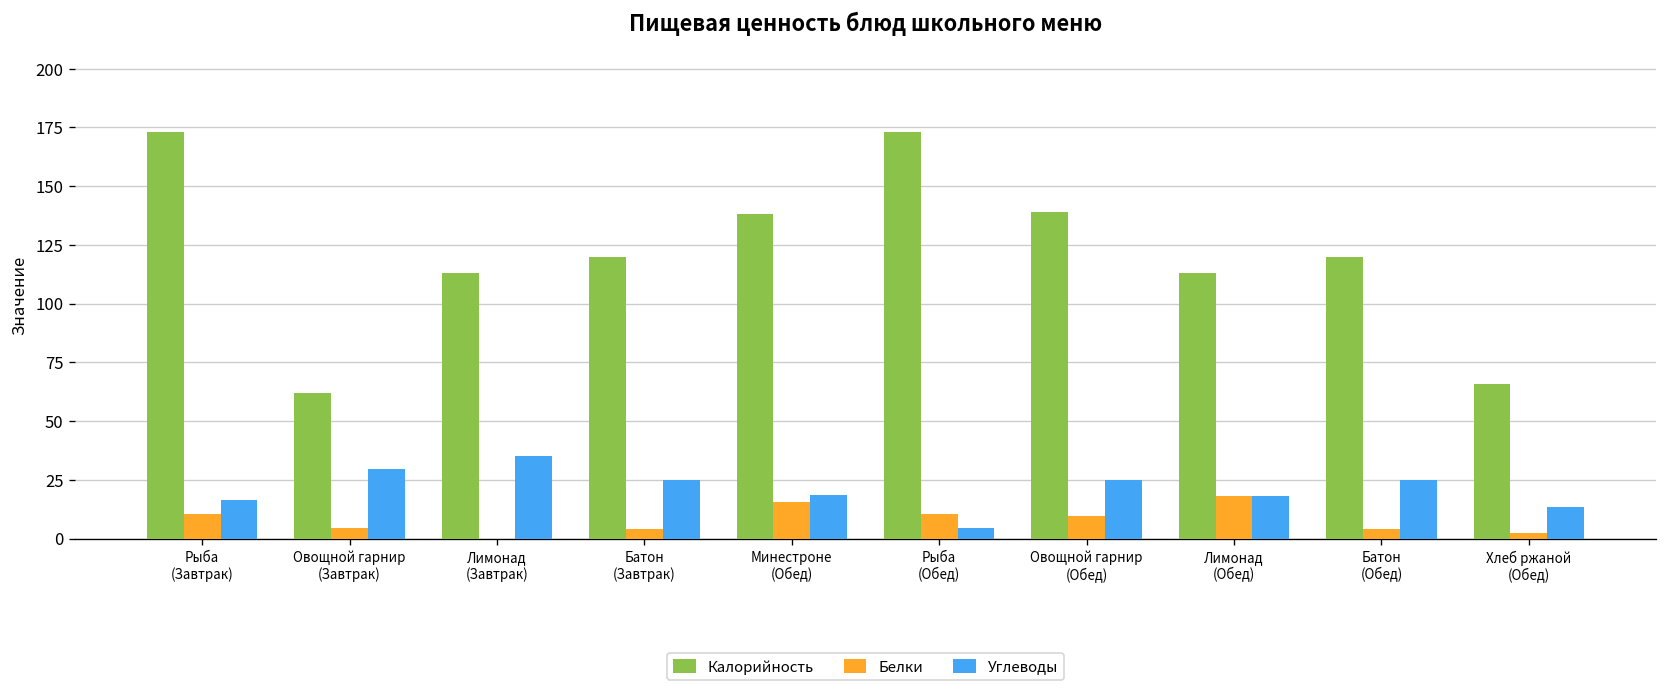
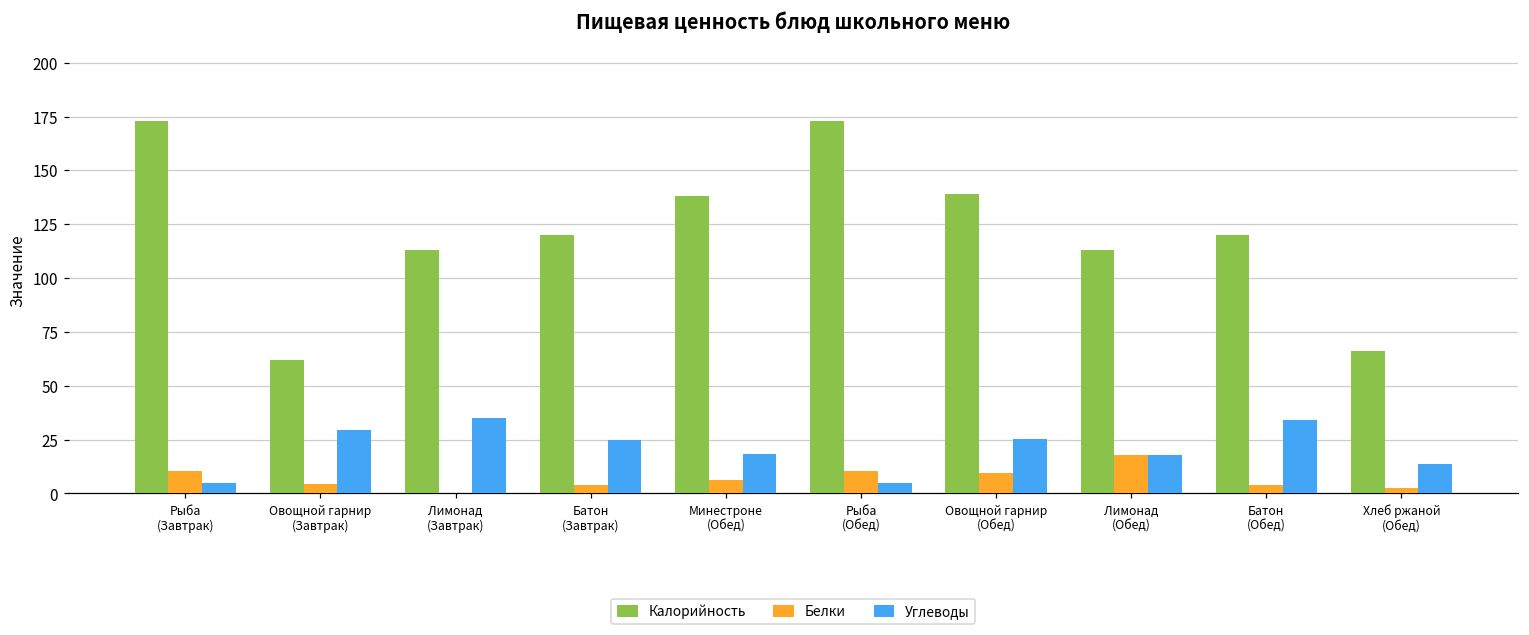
  {
    "Калорийность": {
      "Рыба (Завтрак)": 173,
      "Овощной гарнир (Завтрак)": 62,
      "Лимонад (Завтрак)": 113,
      "Батон (Завтрак)": 120,
      "Минестроне (Обед)": 138,
      "Рыба (Обед)": 173,
      "Овощной гарнир (Обед)": 139,
      "Лимонад (Обед)": 113,
      "Батон (Обед)": 120,
      "Хлеб ржаной (Обед)": 66
    },
    "Белки": {
      "Рыба (Завтрак)": 10,
      "Овощной гарнир (Завтрак)": 4,
      "Лимонад (Завтрак)": 0,
      "Батон (Завтрак)": 4,
-     "Минестроне (Обед)": 16,
+     "Минестроне (Обед)": 6,
      "Рыба (Обед)": 10,
      "Овощной гарнир (Обед)": 10,
      "Лимонад (Обед)": 18,
      "Батон (Обед)": 4,
      "Хлеб ржаной (Обед)": 2
    },
    "Углеводы": {
-     "Рыба (Завтрак)": 16,
+     "Рыба (Завтрак)": 5,
      "Овощной гарнир (Завтрак)": 29,
      "Лимонад (Завтрак)": 35,
      "Батон (Завтрак)": 25,
      "Минестроне (Обед)": 19,
      "Рыба (Обед)": 5,
      "Овощной гарнир (Обед)": 25,
      "Лимонад (Обед)": 18,
-     "Батон (Обед)": 25,
+     "Батон (Обед)": 34,
      "Хлеб ржаной (Обед)": 14
    }
  }
